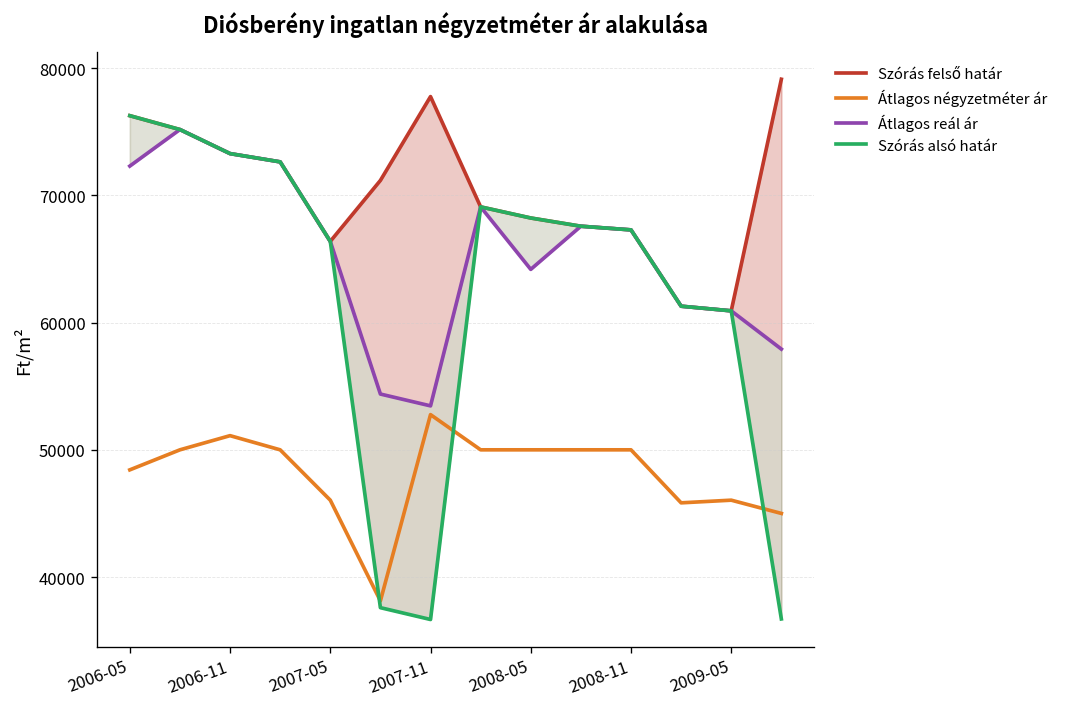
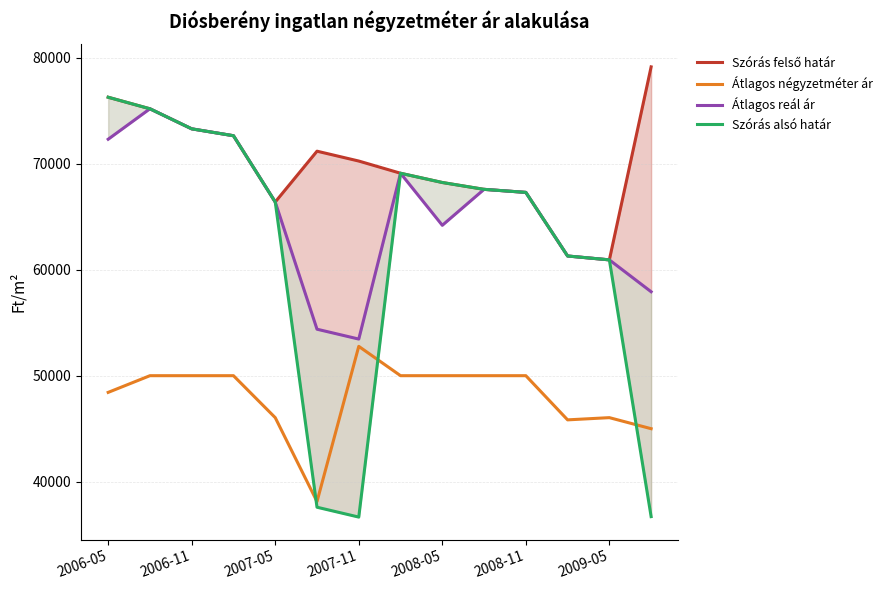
  {
    "Szórás felső határ": {
-     "2007-11": 77800
+     "2007-11": 70200
    },
    "Átlagos négyzetméter ár": {
      "2006-05": 48400,
-     "2006-11": 51100,
+     "2006-11": 50000,
      "2007-05": 46000,
      "2007-11": 52800,
      "2008-05": 50000,
      "2008-11": 50000,
      "2009-05": 46000
    },
    "Átlagos reál ár": {
      "2006-05": 72300,
      "2008-05": 64200
    }
  }
